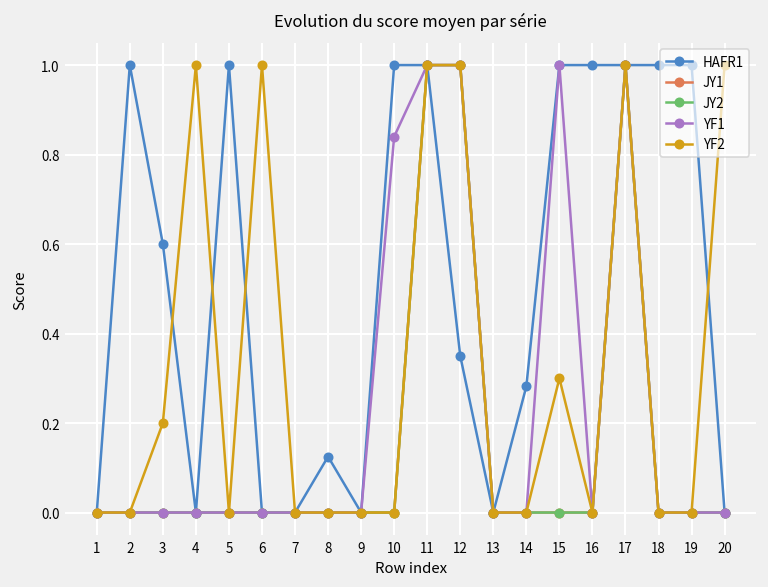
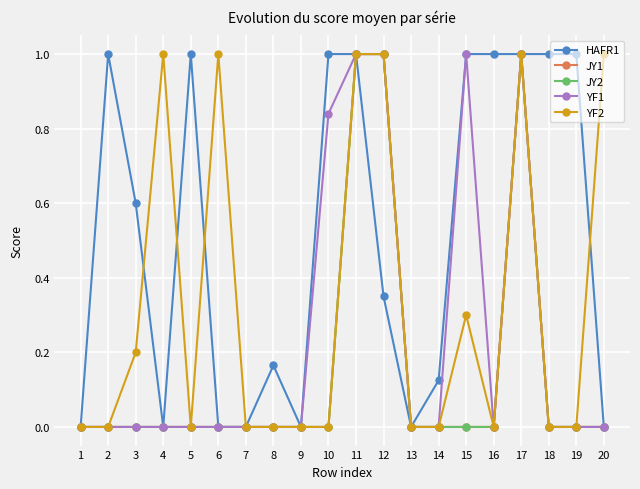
  {
    "HAFR1": {
      "2": 1.00,
      "3": 0.60,
      "5": 1.00,
-     "8": 0.13,
+     "8": 0.17,
      "10": 1.00,
      "12": 0.35,
-     "14": 0.28,
+     "14": 0.13,
      "16": 1.00,
      "18": 1.00
    },
    "JY2": {
      "15": 0.00
    },
    "YF1": {
      "10": 0.84
    },
    "YF2": {
      "3": 0.20,
      "4": 1.00,
      "6": 1.00,
      "15": 0.30
    }
  }
